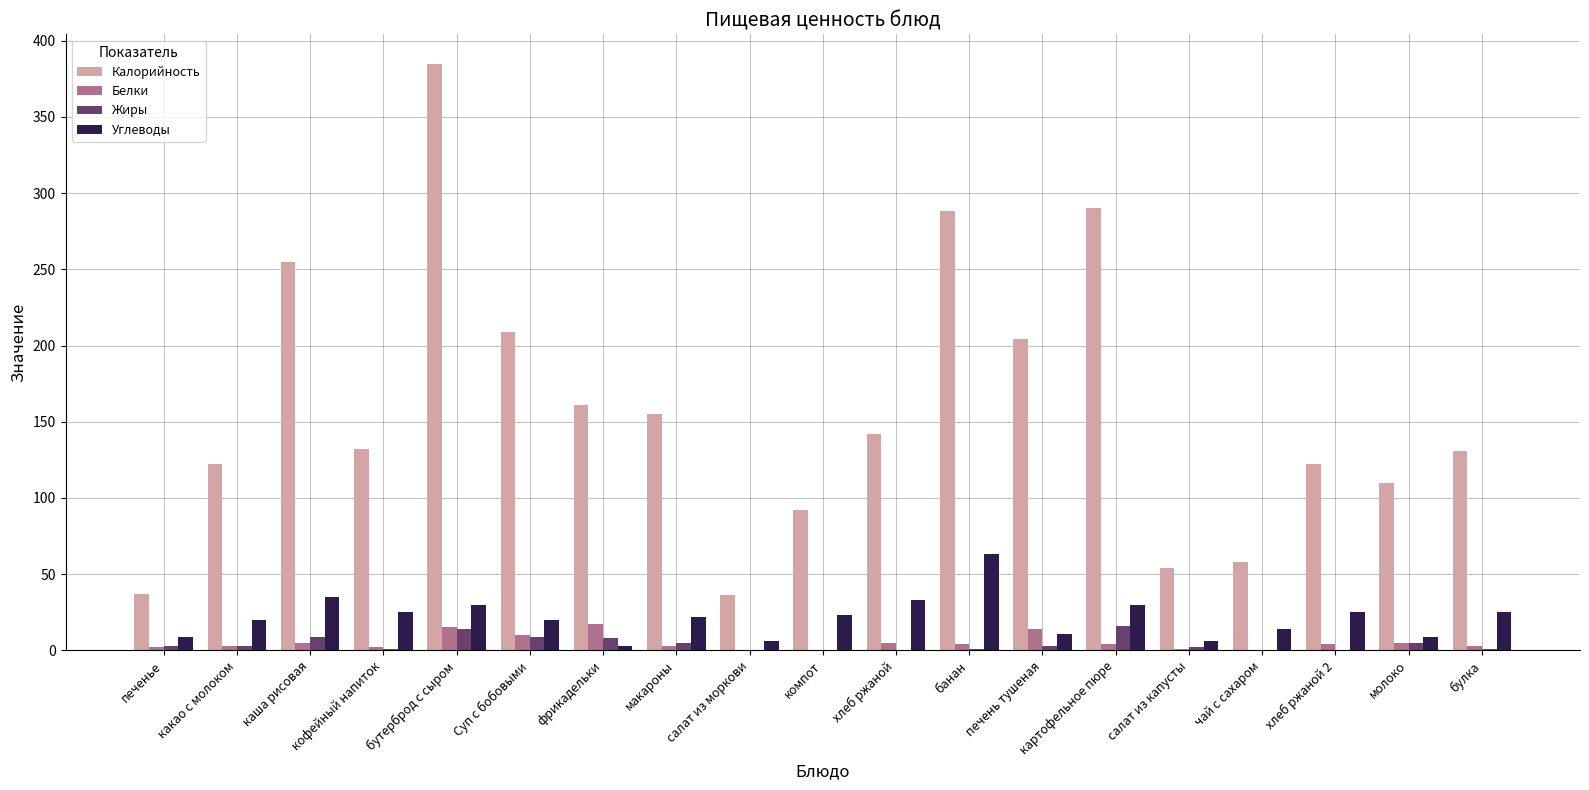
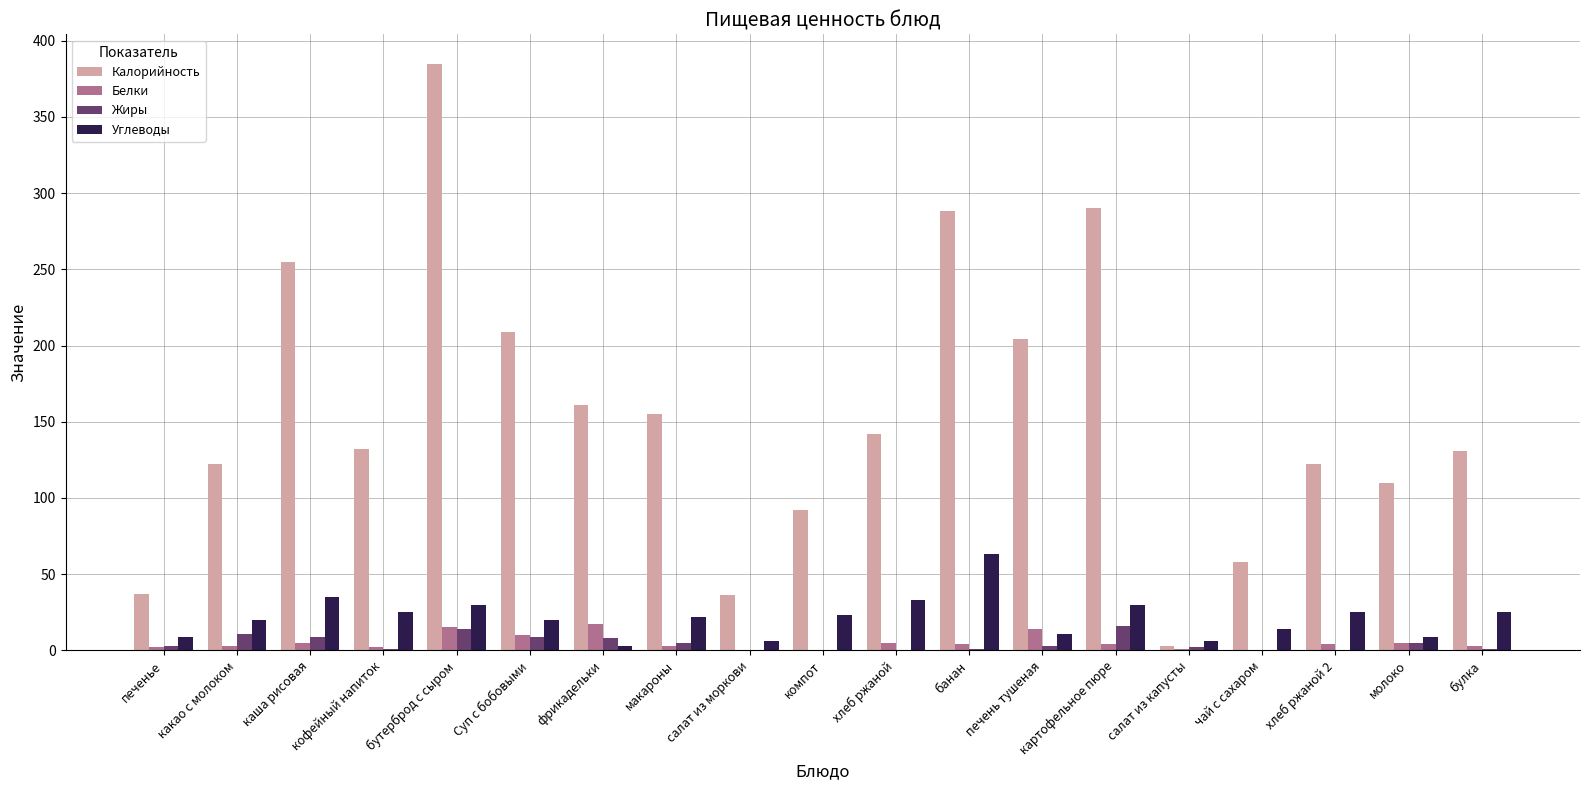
  {
    "Калорийность": {
      "печенье": 37,
      "какао с молоком": 122,
      "каша рисовая": 255,
      "кофейный напиток": 132,
      "бутерброд с сыром": 385,
      "Суп с бобовыми": 209,
      "фрикадельки": 161,
      "макароны": 155,
      "салат из моркови": 36,
      "компот": 92,
      "хлеб ржаной": 142,
      "банан": 288,
      "печень тушеная": 204,
      "картофельное пюре": 290,
-     "салат из капусты": 54,
+     "салат из капусты": 3,
      "чай с сахаром": 58,
      "хлеб ржаной 2": 122,
      "молоко": 110,
      "булка": 131
    },
    "Белки": {
      "печенье": 2,
      "какао с молоком": 3,
      "каша рисовая": 5,
      "кофейный напиток": 2,
      "бутерброд с сыром": 15,
      "Суп с бобовыми": 10,
      "фрикадельки": 17,
      "макароны": 3,
      "салат из моркови": 0,
      "компот": 0,
      "хлеб ржаной": 5,
      "банан": 4,
      "печень тушеная": 14,
      "картофельное пюре": 4,
      "чай с сахаром": 0,
      "хлеб ржаной 2": 4,
      "молоко": 5,
      "булка": 3
    },
    "Жиры": {
      "печенье": 3,
-     "какао с молоком": 3,
+     "какао с молоком": 11,
      "каша рисовая": 9,
      "бутерброд с сыром": 14,
      "Суп с бобовыми": 9,
      "фрикадельки": 8,
      "макароны": 5,
      "салат из моркови": 0,
      "компот": 0,
      "хлеб ржаной": 0,
      "печень тушеная": 3,
      "картофельное пюре": 16,
      "салат из капусты": 2,
      "чай с сахаром": 0,
      "хлеб ржаной 2": 0,
      "молоко": 5
    },
    "Углеводы": {
      "печенье": 9,
      "какао с молоком": 20,
      "каша рисовая": 35,
      "кофейный напиток": 25,
      "бутерброд с сыром": 30,
      "Суп с бобовыми": 20,
      "фрикадельки": 3,
      "макароны": 22,
      "салат из моркови": 6,
      "компот": 23,
      "хлеб ржаной": 33,
      "банан": 63,
      "печень тушеная": 11,
      "картофельное пюре": 30,
      "салат из капусты": 6,
      "чай с сахаром": 14,
      "хлеб ржаной 2": 25,
      "молоко": 9,
      "булка": 25
    }
  }
